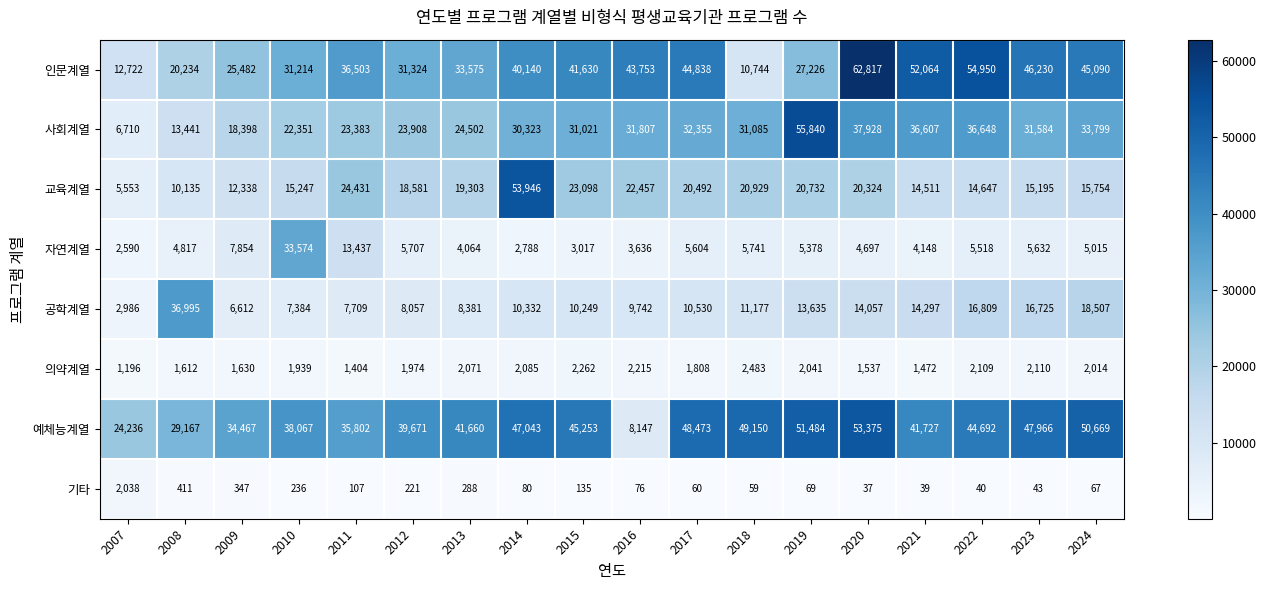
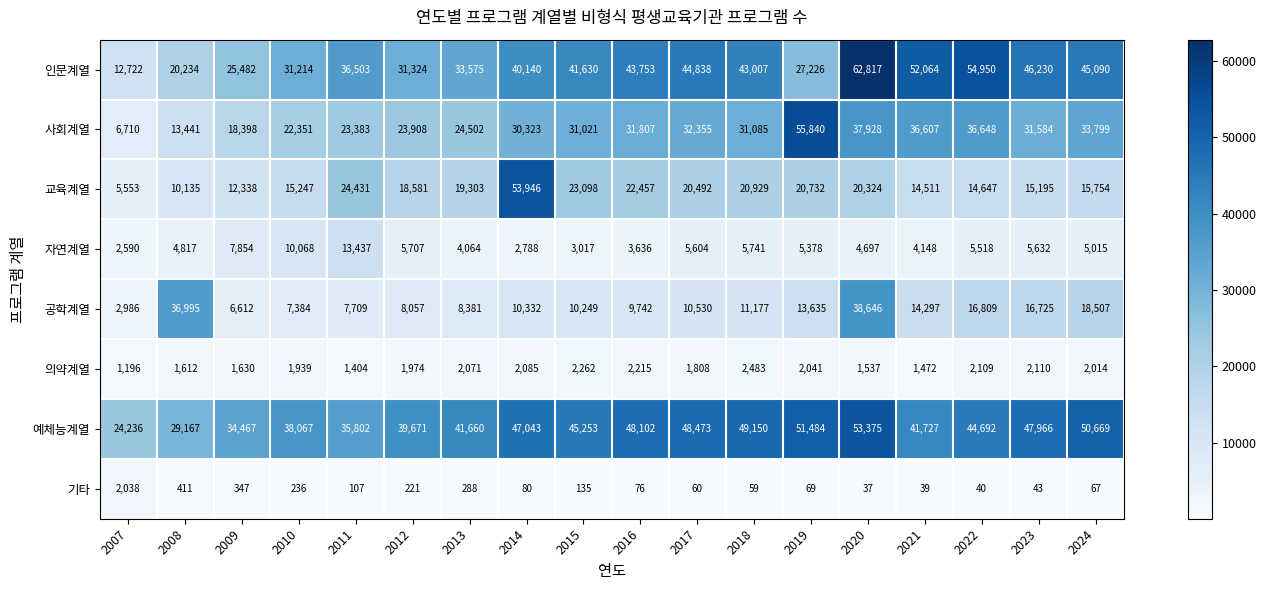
  {
    "인문계열": {
      "2007": "12,722",
      "2008": "20,234",
      "2009": "25,482",
      "2010": "31,214",
      "2011": "36,503",
      "2012": "31,324",
      "2013": "33,575",
      "2014": "40,140",
      "2015": "41,630",
      "2016": "43,753",
      "2017": "44,838",
-     "2018": "10,744",
+     "2018": "43,007",
      "2019": "27,226",
      "2020": "62,817",
      "2021": "52,064",
      "2022": "54,950",
      "2023": "46,230",
      "2024": "45,090"
    },
    "사회계열": {
      "2007": "6,710",
      "2008": "13,441",
      "2009": "18,398",
      "2010": "22,351",
      "2011": "23,383",
      "2012": "23,908",
      "2013": "24,502",
      "2014": "30,323",
      "2015": "31,021",
      "2016": "31,807",
      "2017": "32,355",
      "2018": "31,085",
      "2019": "55,840",
      "2020": "37,928",
      "2021": "36,607",
      "2022": "36,648",
      "2023": "31,584",
      "2024": "33,799"
    },
    "교육계열": {
      "2007": "5,553",
      "2008": "10,135",
      "2009": "12,338",
      "2010": "15,247",
      "2011": "24,431",
      "2012": "18,581",
      "2013": "19,303",
      "2014": "53,946",
      "2015": "23,098",
      "2016": "22,457",
      "2017": "20,492",
      "2018": "20,929",
      "2019": "20,732",
      "2020": "20,324",
      "2021": "14,511",
      "2022": "14,647",
      "2023": "15,195",
      "2024": "15,754"
    },
    "자연계열": {
      "2007": "2,590",
      "2008": "4,817",
      "2009": "7,854",
-     "2010": "33,574",
+     "2010": "10,068",
      "2011": "13,437",
      "2012": "5,707",
      "2013": "4,064",
      "2014": "2,788",
      "2015": "3,017",
      "2016": "3,636",
      "2017": "5,604",
      "2018": "5,741",
      "2019": "5,378",
      "2020": "4,697",
      "2021": "4,148",
      "2022": "5,518",
      "2023": "5,632",
      "2024": "5,015"
    },
    "공학계열": {
      "2007": "2,986",
      "2008": "36,995",
      "2009": "6,612",
      "2010": "7,384",
      "2011": "7,709",
      "2012": "8,057",
      "2013": "8,381",
      "2014": "10,332",
      "2015": "10,249",
      "2016": "9,742",
      "2017": "10,530",
      "2018": "11,177",
      "2019": "13,635",
-     "2020": "14,057",
+     "2020": "38,646",
      "2021": "14,297",
      "2022": "16,809",
      "2023": "16,725",
      "2024": "18,507"
    },
    "의약계열": {
      "2007": "1,196",
      "2008": "1,612",
      "2009": "1,630",
      "2010": "1,939",
      "2011": "1,404",
      "2012": "1,974",
      "2013": "2,071",
      "2014": "2,085",
      "2015": "2,262",
      "2016": "2,215",
      "2017": "1,808",
      "2018": "2,483",
      "2019": "2,041",
      "2020": "1,537",
      "2021": "1,472",
      "2022": "2,109",
      "2023": "2,110",
      "2024": "2,014"
    },
    "예체능계열": {
      "2007": "24,236",
      "2008": "29,167",
      "2009": "34,467",
      "2010": "38,067",
      "2011": "35,802",
      "2012": "39,671",
      "2013": "41,660",
      "2014": "47,043",
      "2015": "45,253",
-     "2016": "8,147",
+     "2016": "48,102",
      "2017": "48,473",
      "2018": "49,150",
      "2019": "51,484",
      "2020": "53,375",
      "2021": "41,727",
      "2022": "44,692",
      "2023": "47,966",
      "2024": "50,669"
    },
    "기타": {
      "2007": "2,038",
      "2008": "411",
      "2009": "347",
      "2010": "236",
      "2011": "107",
      "2012": "221",
      "2013": "288",
      "2014": "80",
      "2015": "135",
      "2016": "76",
      "2017": "60",
      "2018": "59",
      "2019": "69",
      "2020": "37",
      "2021": "39",
      "2022": "40",
      "2023": "43",
      "2024": "67"
    }
  }
